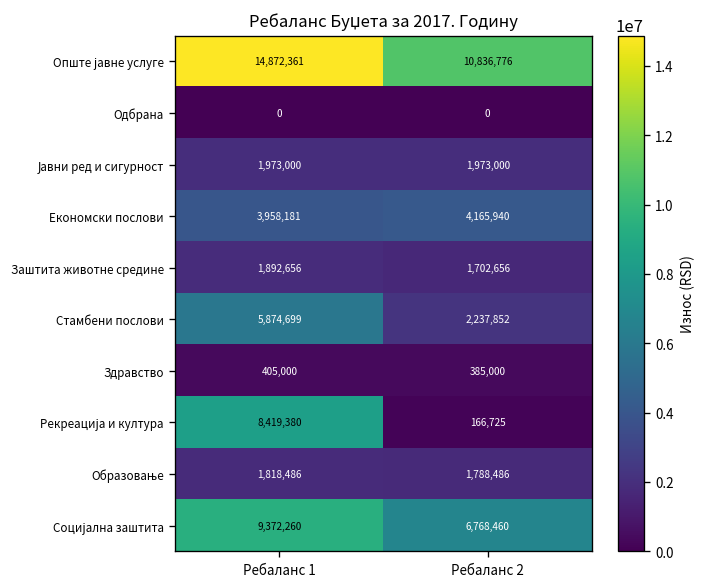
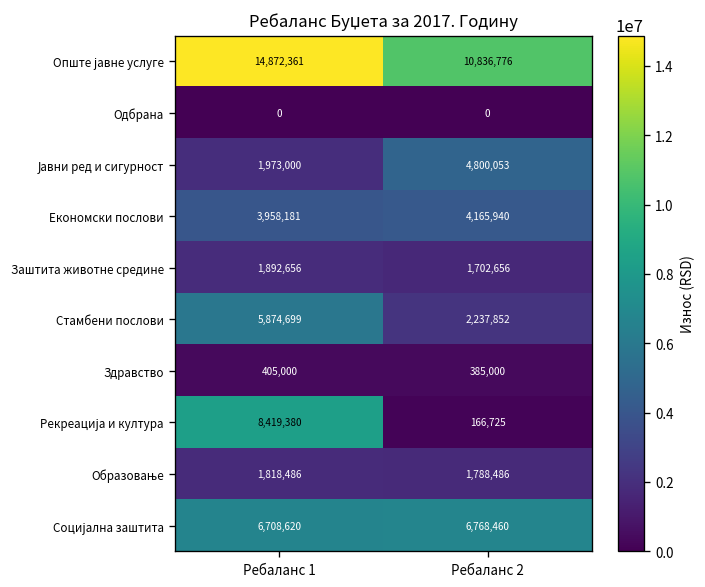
  {
    "Опште јавне услуге": {
      "Ребаланс 1": "14,872,361",
      "Ребаланс 2": "10,836,776"
    },
    "Одбрана": {
      "Ребаланс 1": "0",
      "Ребаланс 2": "0"
    },
    "Јавни ред и сигурност": {
      "Ребаланс 1": "1,973,000",
-     "Ребаланс 2": "1,973,000"
+     "Ребаланс 2": "4,800,053"
    },
    "Економски послови": {
      "Ребаланс 1": "3,958,181",
      "Ребаланс 2": "4,165,940"
    },
    "Заштита животне средине": {
      "Ребаланс 1": "1,892,656",
      "Ребаланс 2": "1,702,656"
    },
    "Стамбени послови": {
      "Ребаланс 1": "5,874,699",
      "Ребаланс 2": "2,237,852"
    },
    "Здравство": {
      "Ребаланс 1": "405,000",
      "Ребаланс 2": "385,000"
    },
    "Рекреација и култура": {
      "Ребаланс 1": "8,419,380",
      "Ребаланс 2": "166,725"
    },
    "Образовање": {
      "Ребаланс 1": "1,818,486",
      "Ребаланс 2": "1,788,486"
    },
    "Социјална заштита": {
-     "Ребаланс 1": "9,372,260",
+     "Ребаланс 1": "6,708,620",
      "Ребаланс 2": "6,768,460"
    }
  }
